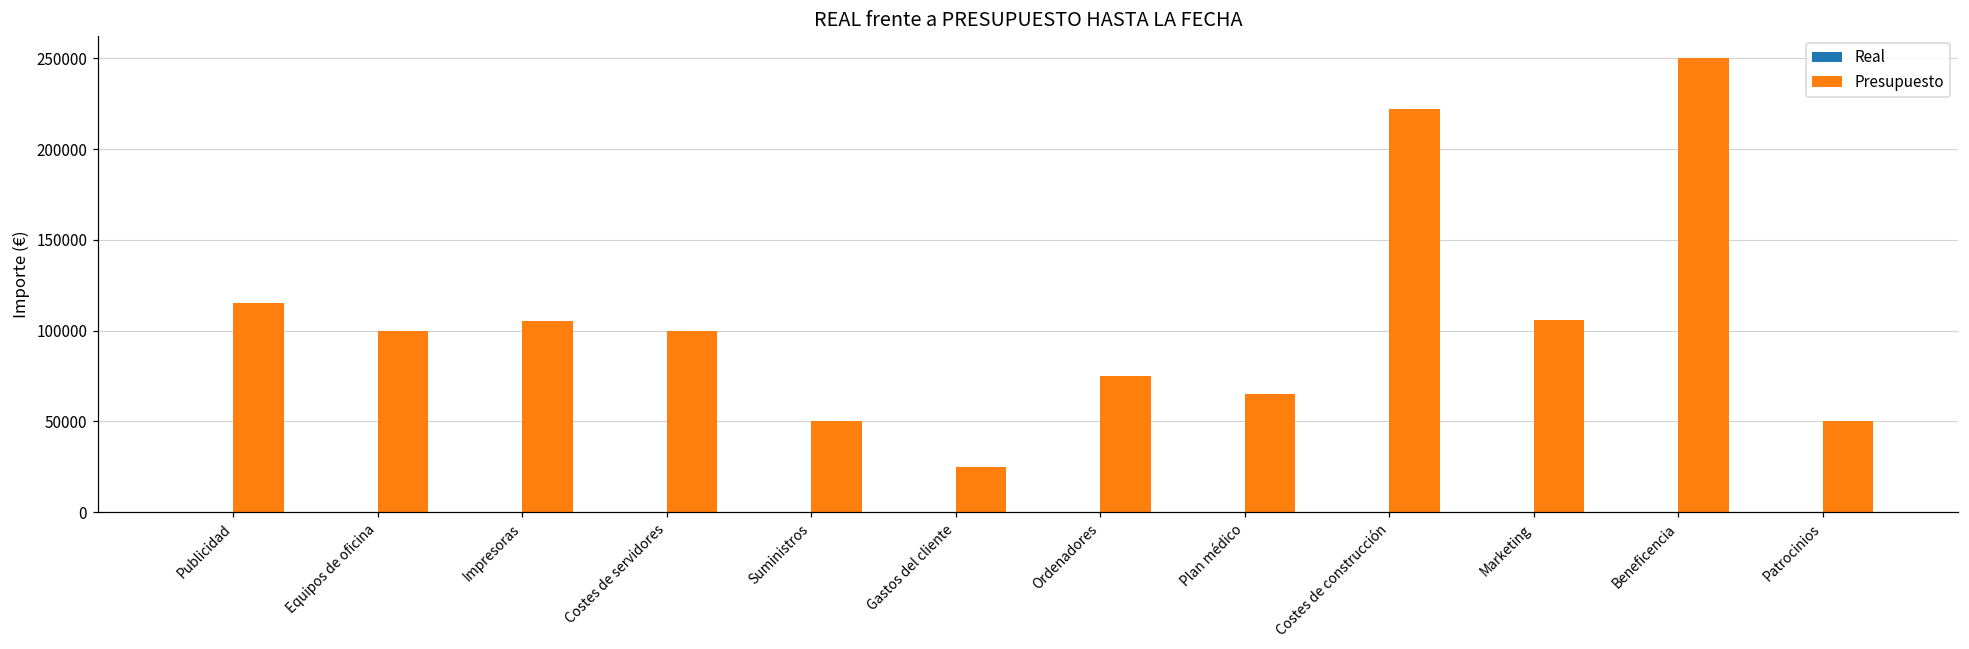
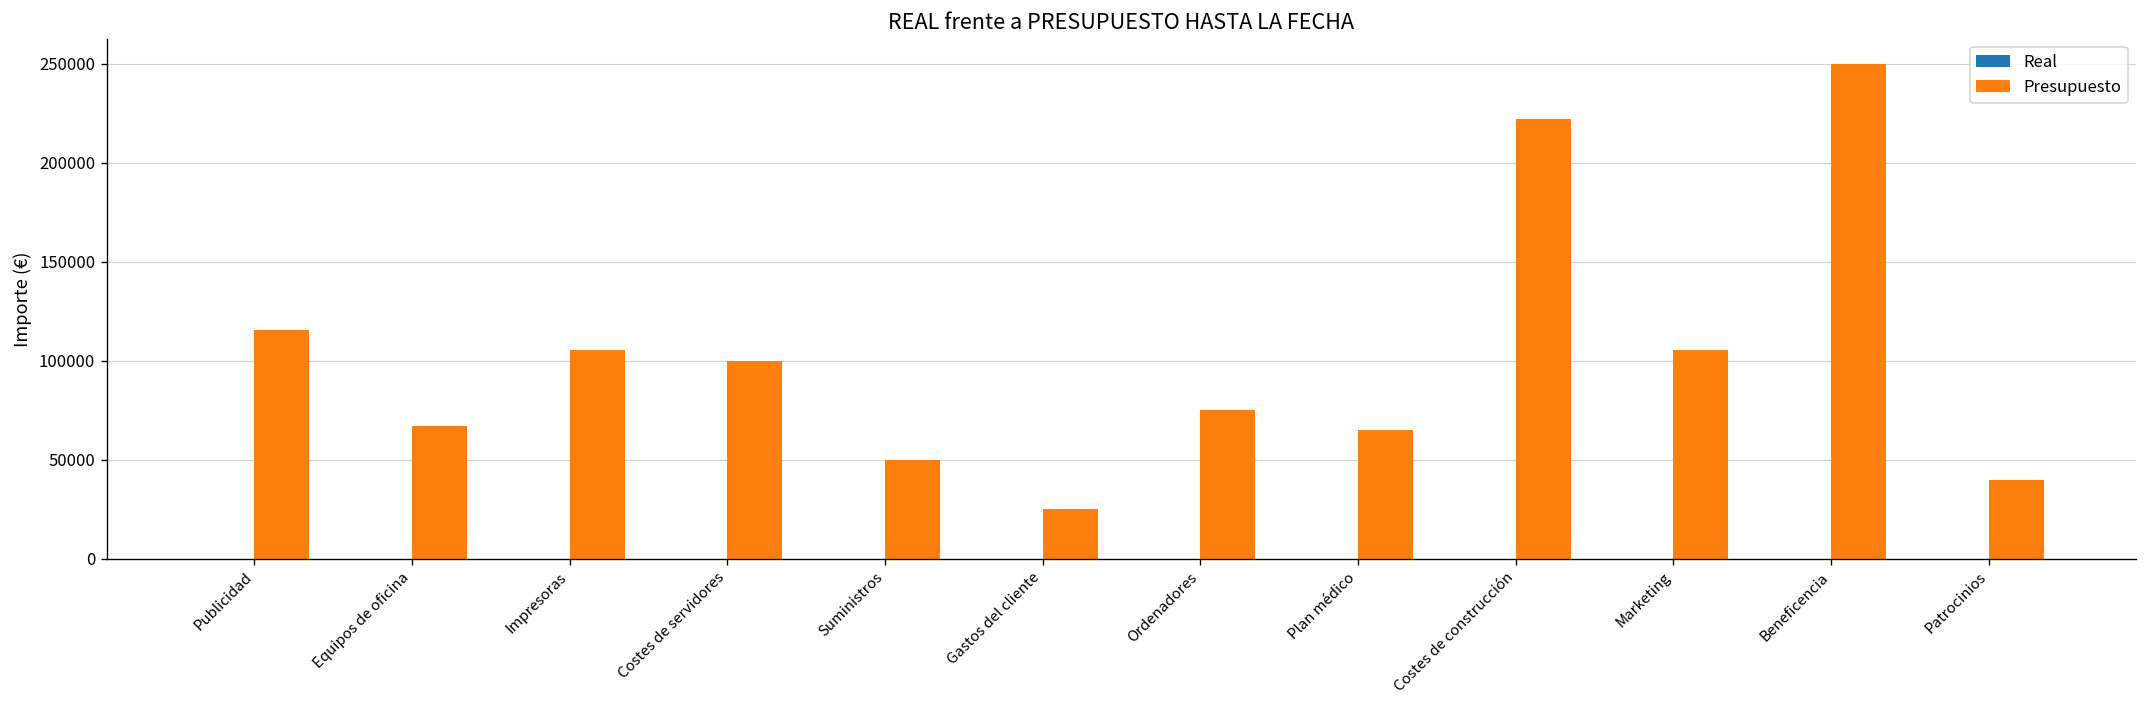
  {
    "Real": {
      "Publicidad": 0,
      "Equipos de oficina": 0,
      "Impresoras": 0,
      "Costes de servidores": 0,
      "Suministros": 0,
      "Gastos del cliente": 0,
      "Ordenadores": 0,
      "Plan médico": 0,
      "Costes de construcción": 0,
      "Marketing": 0,
      "Beneficencia": 0,
      "Patrocinios": 0
    },
    "Presupuesto": {
      "Publicidad": 115000,
-     "Equipos de oficina": 100000,
+     "Equipos de oficina": 67000,
      "Impresoras": 105000,
      "Costes de servidores": 100000,
      "Suministros": 50000,
      "Gastos del cliente": 25000,
      "Ordenadores": 75000,
      "Plan médico": 65000,
      "Costes de construcción": 222000,
      "Marketing": 106000,
      "Beneficencia": 250000,
-     "Patrocinios": 50000
+     "Patrocinios": 40000
    }
  }
